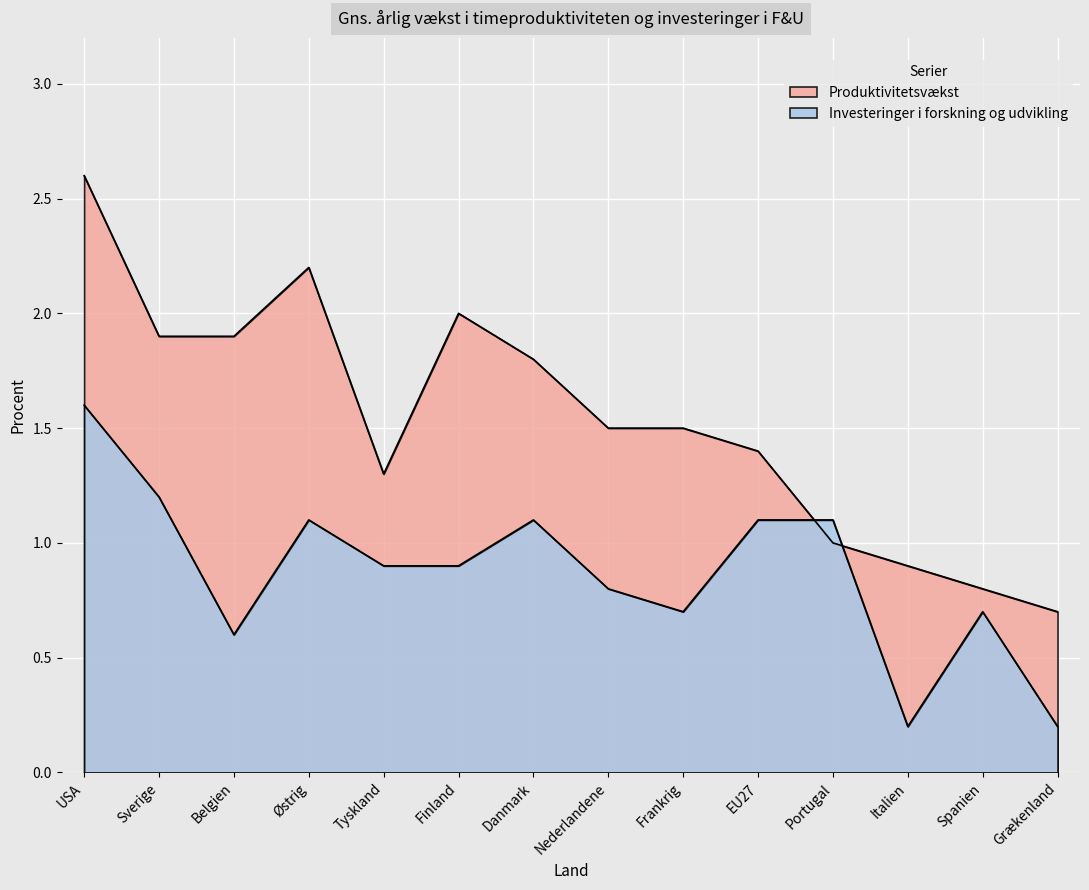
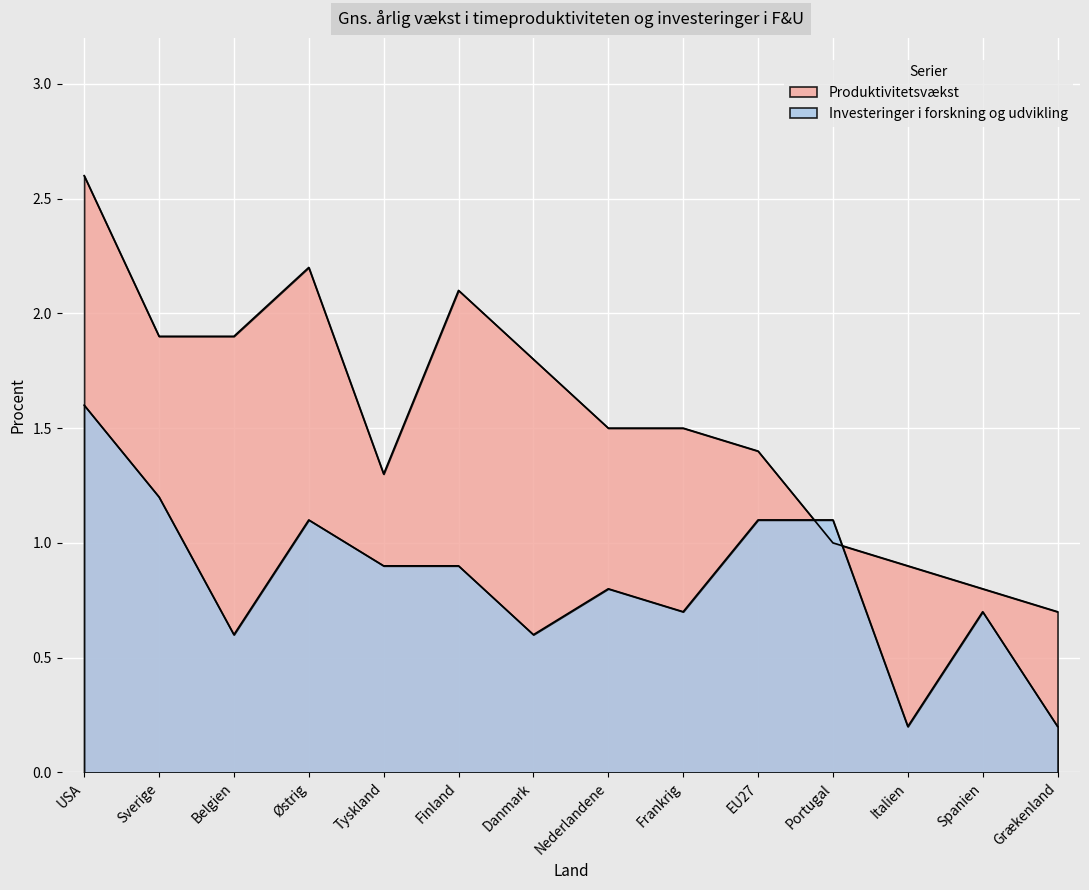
  {
    "Produktivitetsvækst": {
      "USA": 2.6,
      "Sverige": 1.9,
      "Belgien": 1.9,
      "Østrig": 2.2,
      "Tyskland": 1.3,
-     "Finland": 2.0,
+     "Finland": 2.1,
      "Danmark": 1.8,
      "Nederlandene": 1.5,
      "Frankrig": 1.5,
      "EU27": 1.4,
      "Portugal": 1.0,
      "Italien": 0.9,
      "Spanien": 0.8,
      "Grækenland": 0.7
    },
    "Investeringer i forskning og udvikling": {
      "USA": 1.6,
      "Sverige": 1.2,
      "Belgien": 0.6,
      "Østrig": 1.1,
      "Tyskland": 0.9,
      "Finland": 0.9,
-     "Danmark": 1.1,
+     "Danmark": 0.6,
      "Nederlandene": 0.8,
      "Frankrig": 0.7,
      "EU27": 1.1,
      "Portugal": 1.1,
      "Italien": 0.2,
      "Spanien": 0.7,
      "Grækenland": 0.2
    }
  }
